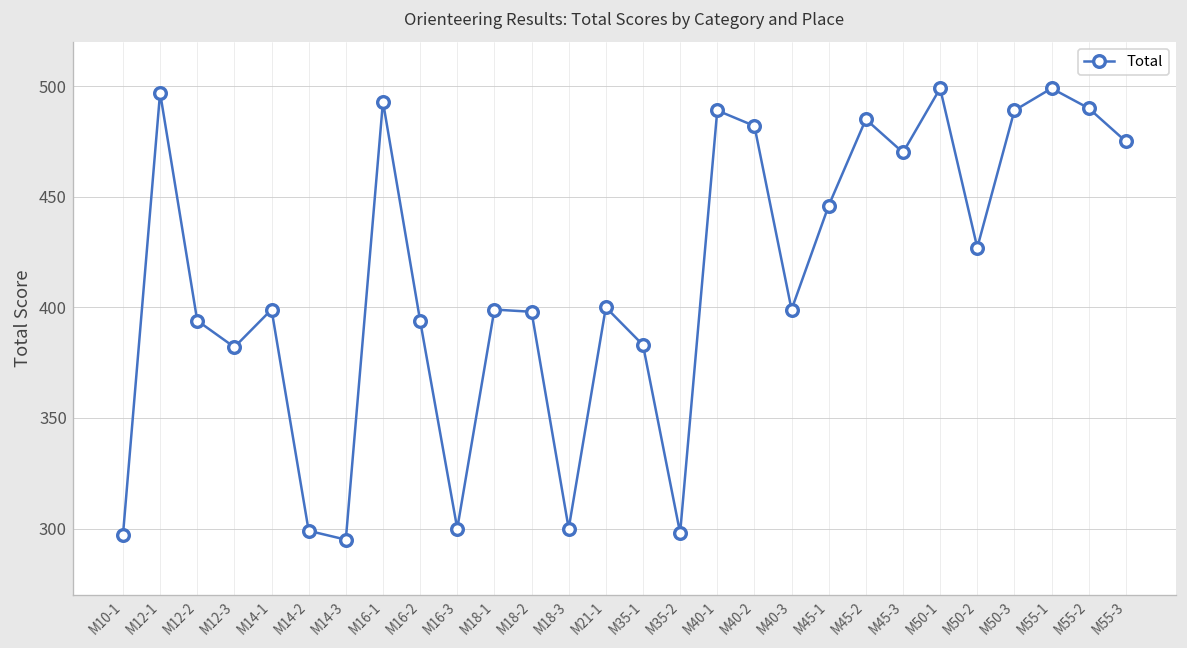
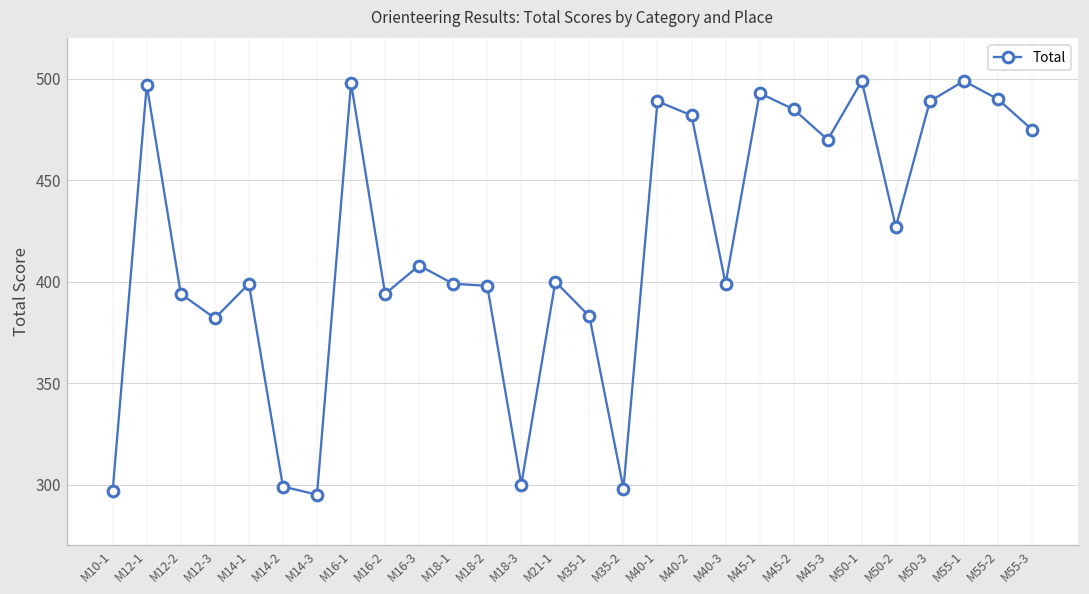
  {
    "M10-1": 297,
    "M12-1": 497,
    "M12-2": 394,
    "M12-3": 382,
    "M14-1": 399,
    "M14-2": 299,
    "M14-3": 295,
-   "M16-1": 493,
+   "M16-1": 498,
    "M16-2": 394,
-   "M16-3": 300,
+   "M16-3": 408,
    "M18-1": 399,
    "M18-2": 398,
    "M18-3": 300,
    "M21-1": 400,
    "M35-1": 383,
    "M35-2": 298,
    "M40-1": 489,
    "M40-2": 482,
    "M40-3": 399,
-   "M45-1": 446,
+   "M45-1": 493,
    "M45-2": 485,
    "M45-3": 470,
    "M50-1": 499,
    "M50-2": 427,
    "M50-3": 489,
    "M55-1": 499,
    "M55-2": 490,
    "M55-3": 475
  }
